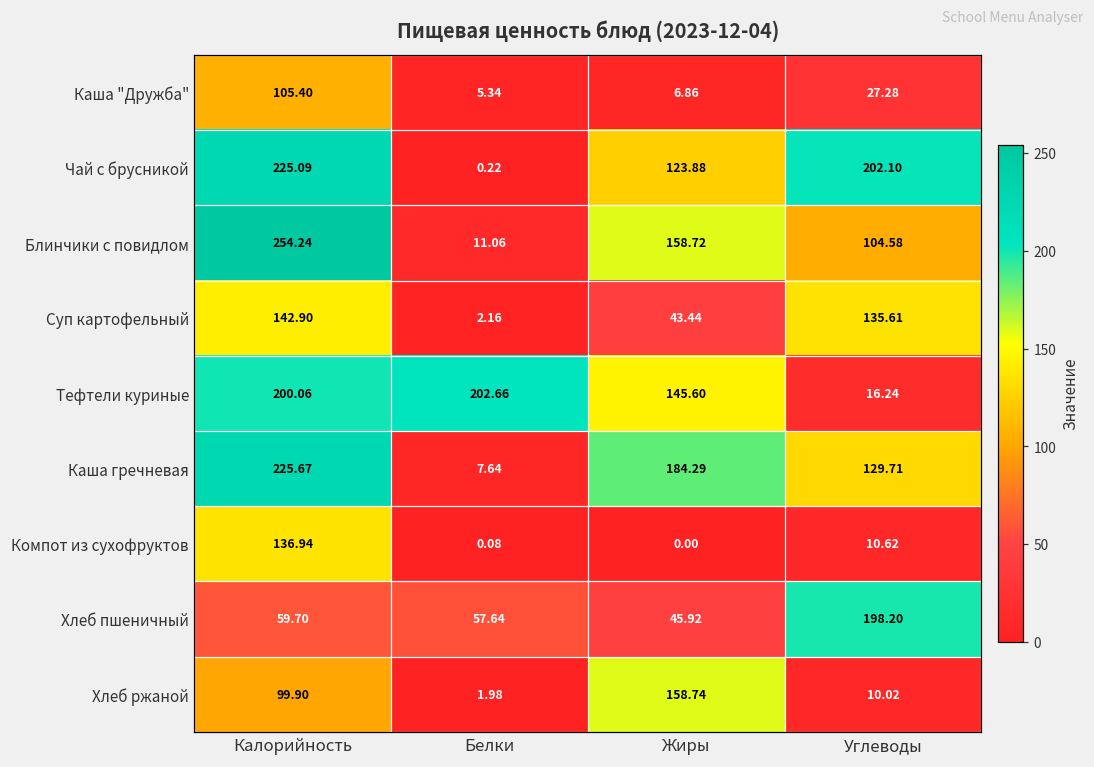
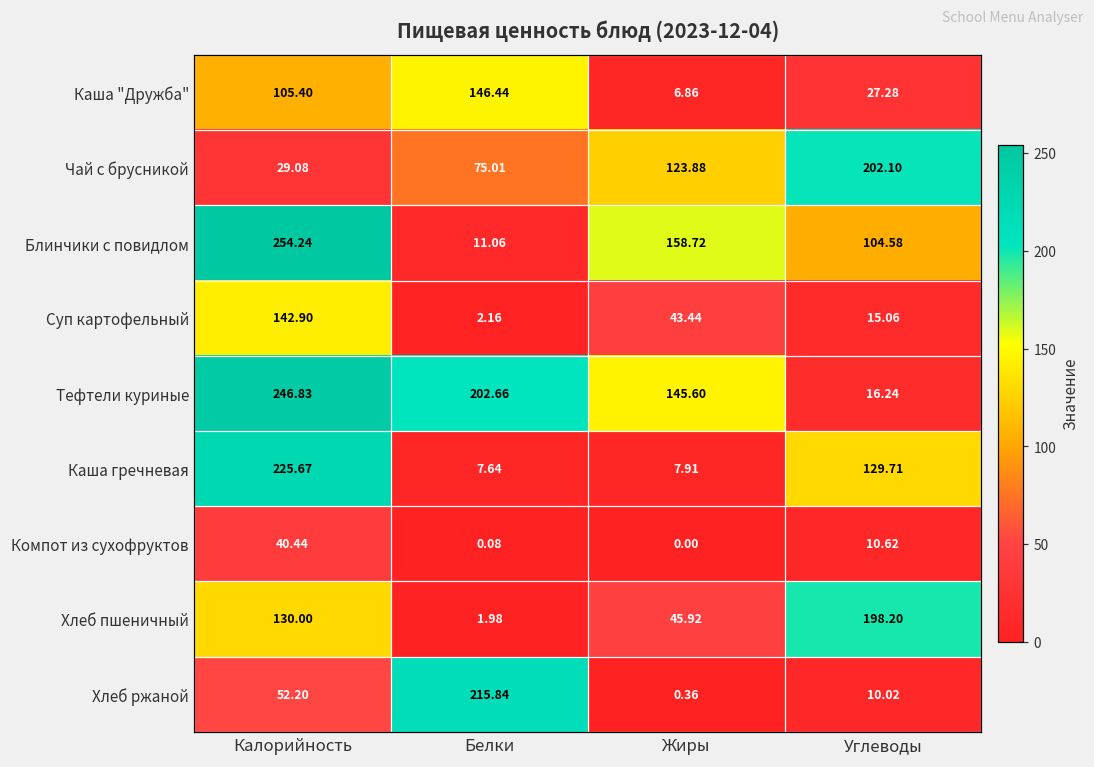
  {
    "Каша \"Дружба\"": {
      "Калорийность": 105.40,
-     "Белки": 5.34,
+     "Белки": 146.44,
      "Жиры": 6.86,
      "Углеводы": 27.28
    },
    "Чай с брусникой": {
-     "Калорийность": 225.09,
-     "Белки": 0.22,
+     "Калорийность": 29.08,
+     "Белки": 75.01,
      "Жиры": 123.88,
      "Углеводы": 202.10
    },
    "Блинчики с повидлом": {
      "Калорийность": 254.24,
      "Белки": 11.06,
      "Жиры": 158.72,
      "Углеводы": 104.58
    },
    "Суп картофельный": {
      "Калорийность": 142.90,
      "Белки": 2.16,
      "Жиры": 43.44,
-     "Углеводы": 135.61
+     "Углеводы": 15.06
    },
    "Тефтели куриные": {
-     "Калорийность": 200.06,
+     "Калорийность": 246.83,
      "Белки": 202.66,
      "Жиры": 145.60,
      "Углеводы": 16.24
    },
    "Каша гречневая": {
      "Калорийность": 225.67,
      "Белки": 7.64,
-     "Жиры": 184.29,
+     "Жиры": 7.91,
      "Углеводы": 129.71
    },
    "Компот из сухофруктов": {
-     "Калорийность": 136.94,
+     "Калорийность": 40.44,
      "Белки": 0.08,
      "Жиры": 0.00,
      "Углеводы": 10.62
    },
    "Хлеб пшеничный": {
-     "Калорийность": 59.70,
-     "Белки": 57.64,
+     "Калорийность": 130.00,
+     "Белки": 1.98,
      "Жиры": 45.92,
      "Углеводы": 198.20
    },
    "Хлеб ржаной": {
-     "Калорийность": 99.90,
-     "Белки": 1.98,
-     "Жиры": 158.74,
+     "Калорийность": 52.20,
+     "Белки": 215.84,
+     "Жиры": 0.36,
      "Углеводы": 10.02
    }
  }
